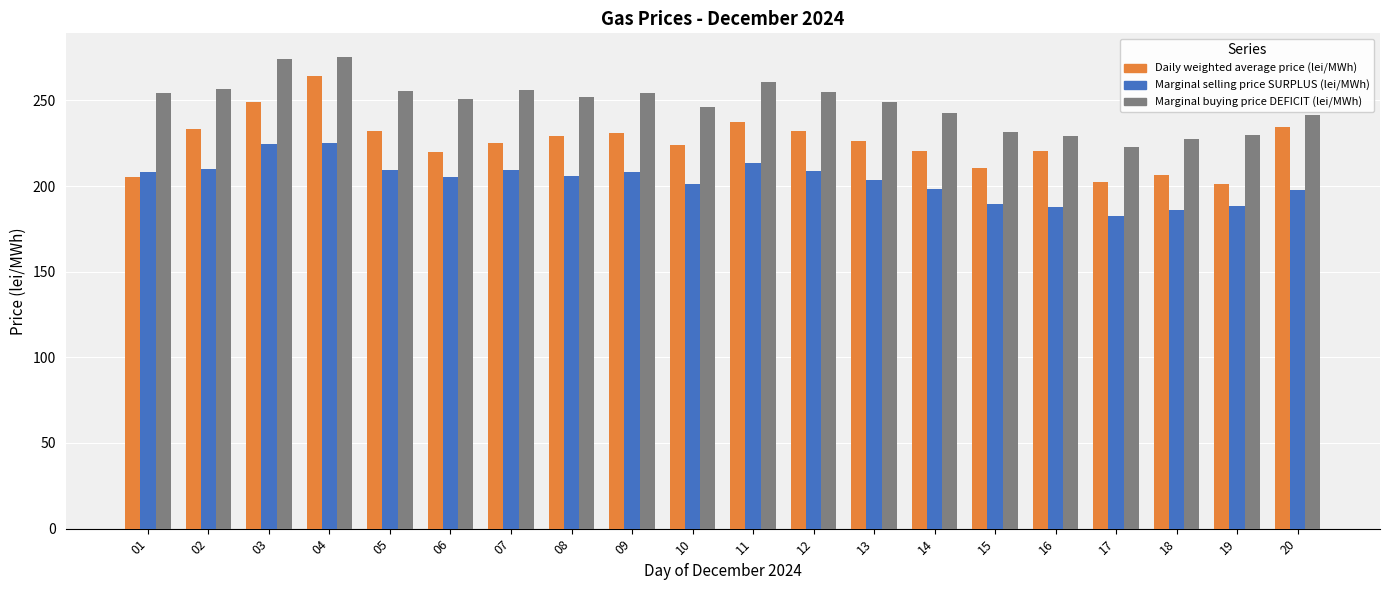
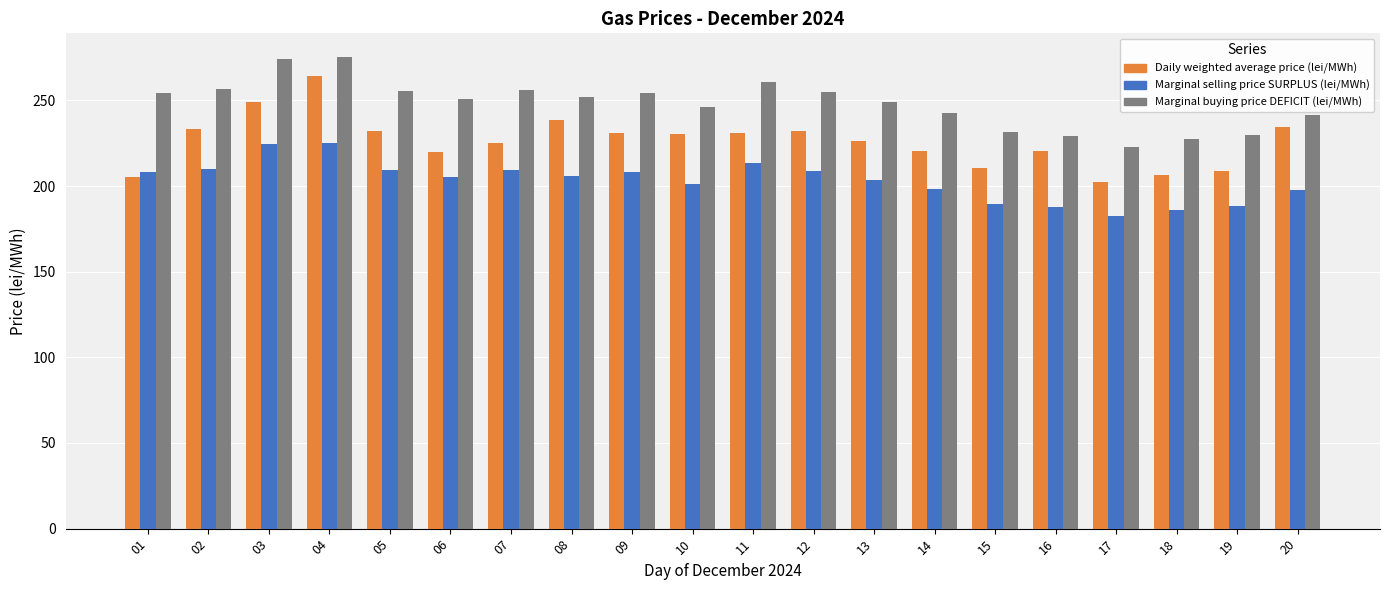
  {
    "Daily weighted average price (lei/MWh)": {
      "01": 205,
      "02": 233,
      "03": 249,
      "04": 264,
      "05": 232,
      "06": 220,
      "07": 225,
-     "08": 229,
+     "08": 238,
      "09": 231,
-     "10": 224,
-     "11": 237,
+     "10": 230,
+     "11": 231,
      "12": 232,
      "13": 226,
      "14": 221,
      "15": 211,
      "16": 221,
      "17": 203,
      "18": 207,
-     "19": 201,
+     "19": 209,
      "20": 234
    },
    "Marginal selling price SURPLUS (lei/MWh)": {
      "01": 208,
      "02": 210,
      "03": 224,
      "04": 225,
      "05": 209,
      "06": 205,
      "07": 210,
      "08": 206,
      "09": 208,
      "10": 201,
      "11": 213,
      "12": 209,
      "13": 204,
      "14": 198,
      "15": 190,
      "16": 188,
      "17": 182,
      "18": 186,
      "19": 188,
      "20": 198
    },
    "Marginal buying price DEFICIT (lei/MWh)": {
      "01": 254,
      "02": 257,
      "03": 274,
      "04": 275,
      "05": 256,
      "06": 251,
      "07": 256,
      "08": 252,
      "09": 254,
      "10": 246,
      "11": 261,
      "12": 255,
      "13": 249,
      "14": 243,
      "15": 232,
      "16": 229,
      "17": 223,
      "18": 227,
      "19": 230,
      "20": 242
    }
  }
